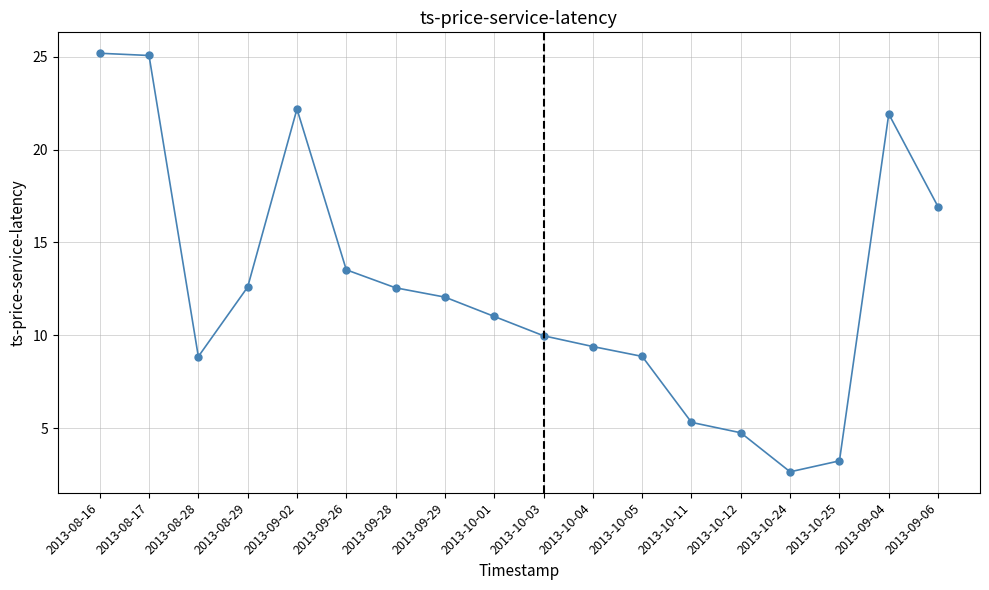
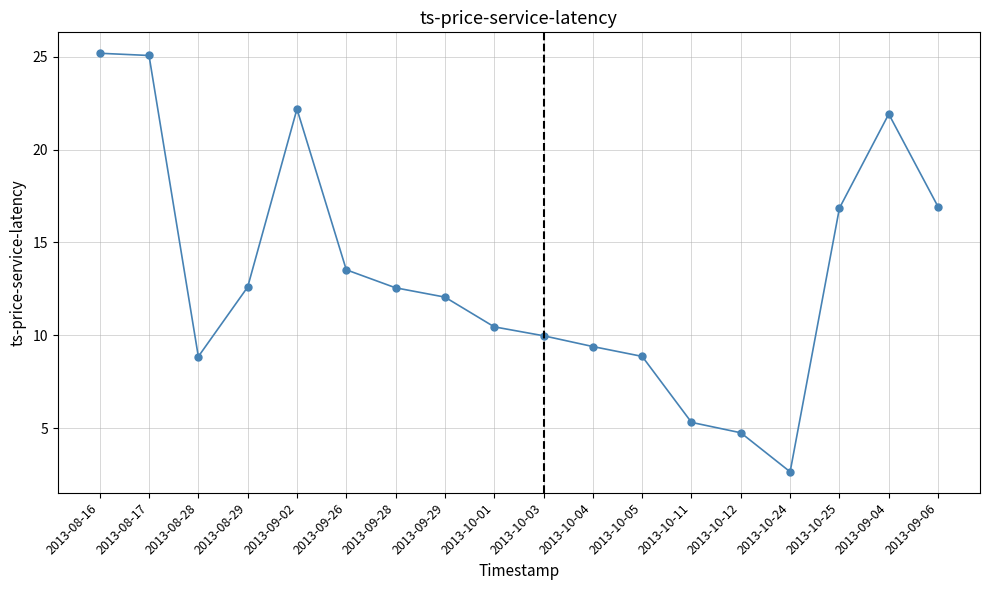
  {
    "2013-08-16": 25.2,
    "2013-08-17": 25.1,
    "2013-08-28": 8.9,
    "2013-08-29": 12.6,
    "2013-09-02": 22.2,
    "2013-09-26": 13.5,
    "2013-09-28": 12.6,
    "2013-09-29": 12.1,
-   "2013-10-01": 11.0,
+   "2013-10-01": 10.5,
    "2013-10-03": 10.0,
    "2013-10-04": 9.4,
    "2013-10-05": 8.9,
    "2013-10-11": 5.3,
    "2013-10-12": 4.8,
    "2013-10-24": 2.7,
-   "2013-10-25": 3.3,
+   "2013-10-25": 16.9,
    "2013-09-04": 21.9,
    "2013-09-06": 16.9
  }
